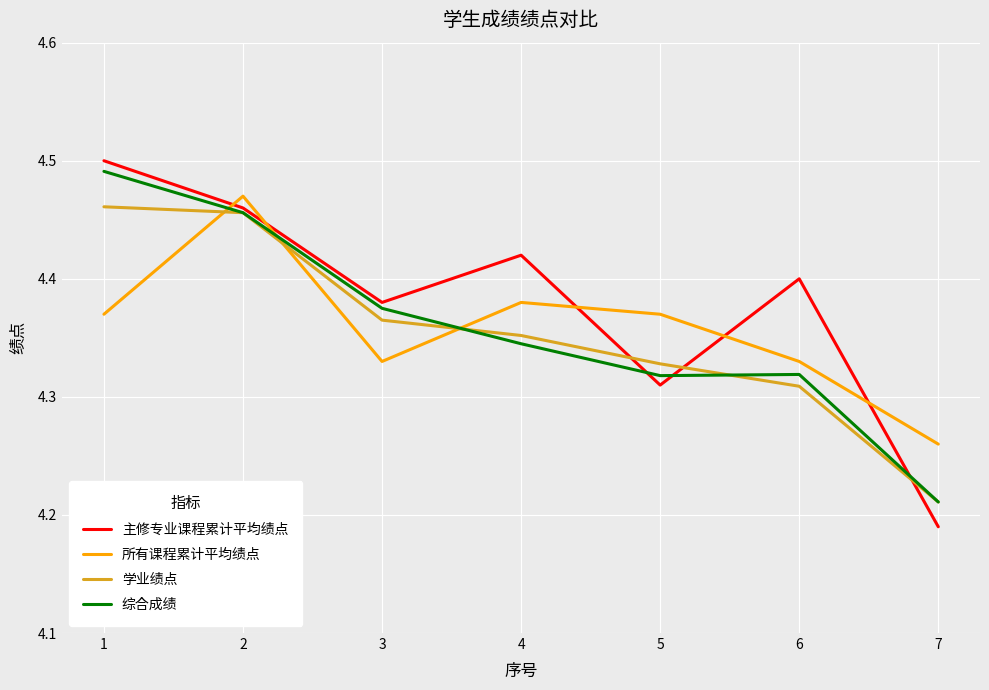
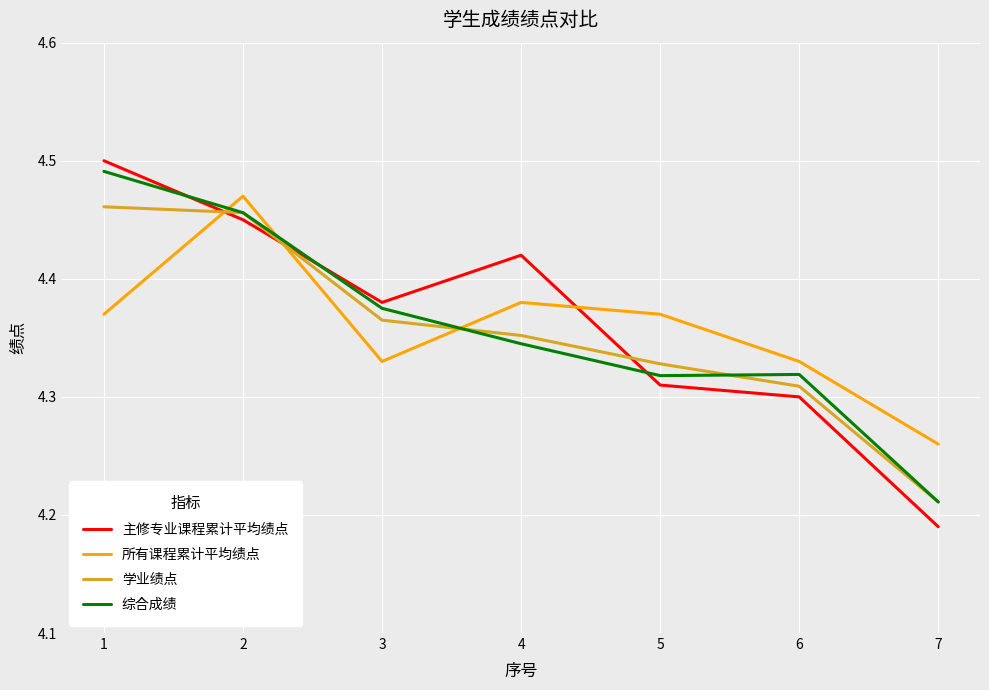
  {
    "主修专业课程累计平均绩点": {
      "1": 4.50,
-     "2": 4.46,
+     "2": 4.45,
      "3": 4.38,
      "4": 4.42,
      "5": 4.31,
-     "6": 4.4,
+     "6": 4.3,
      "7": 4.19
    },
    "综合成绩": {
      "1": 4.49,
      "3": 4.375,
      "4": 4.345,
      "5": 4.32,
      "6": 4.32
    }
  }
